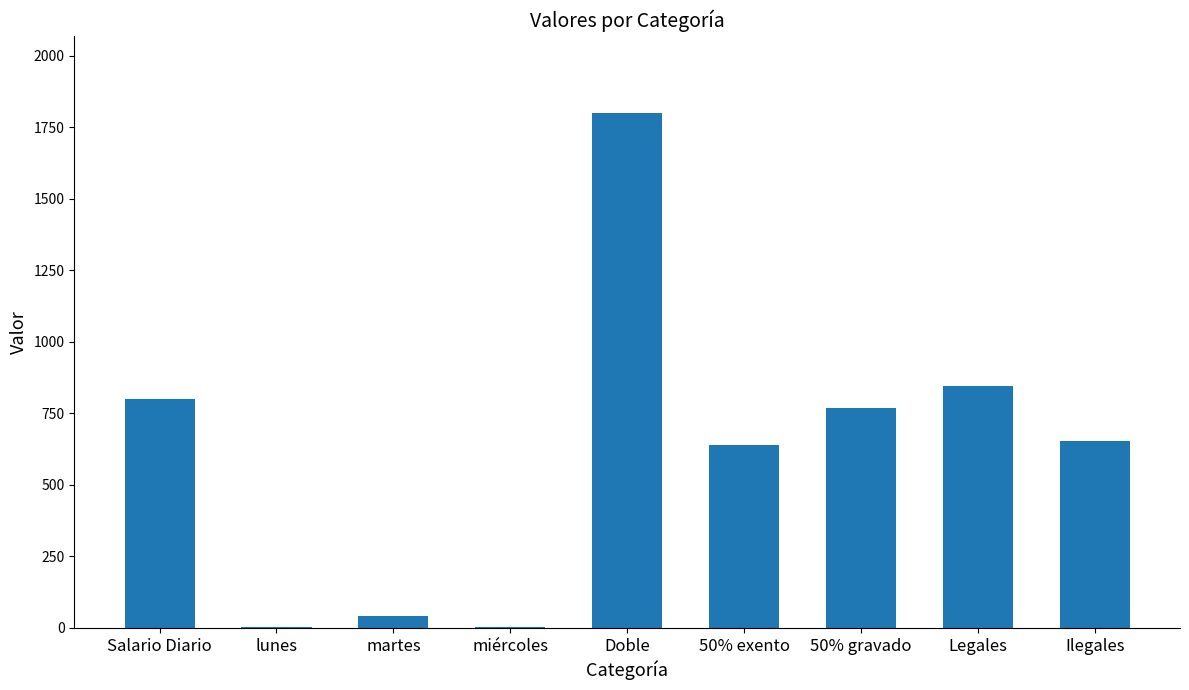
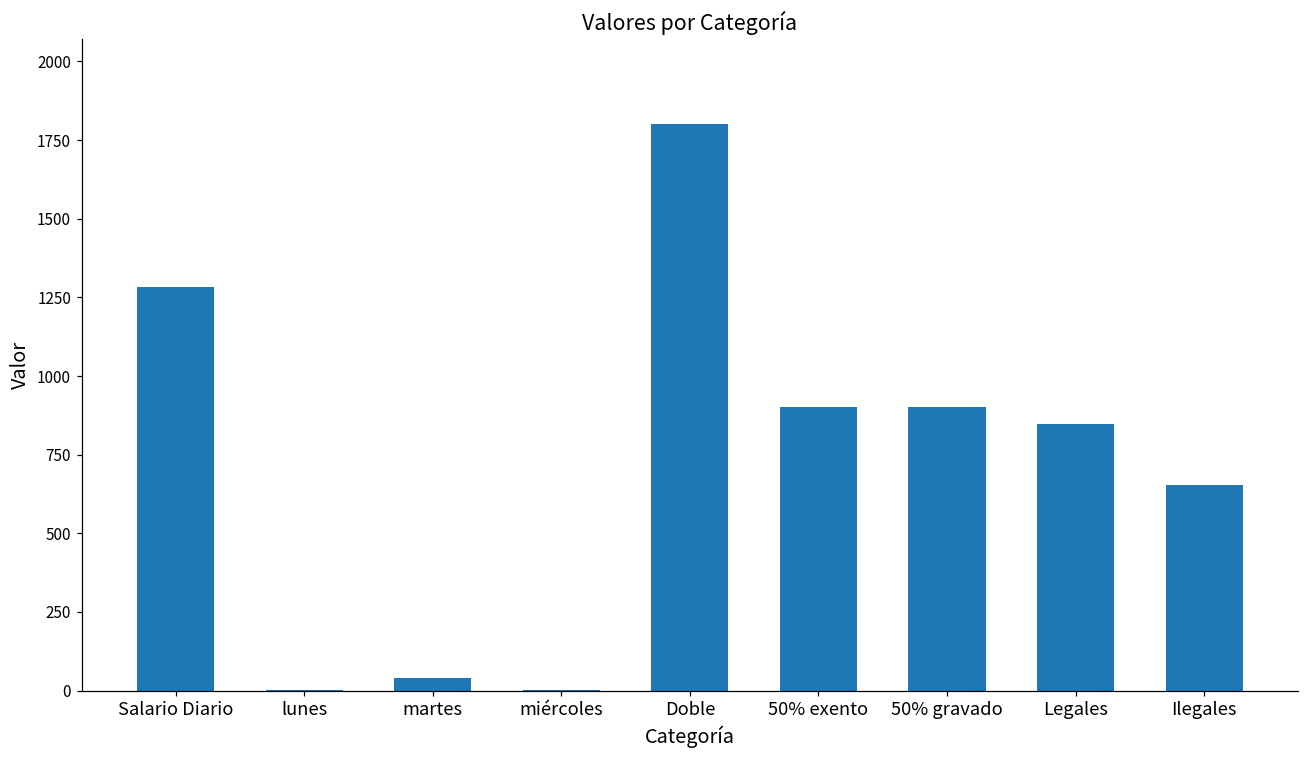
  {
-   "Salario Diario": 800,
+   "Salario Diario": 1280,
    "martes": 40,
    "Doble": 1800,
-   "50% exento": 640,
-   "50% gravado": 770,
+   "50% exento": 900,
+   "50% gravado": 900,
    "Legales": 850,
    "Ilegales": 650
  }
